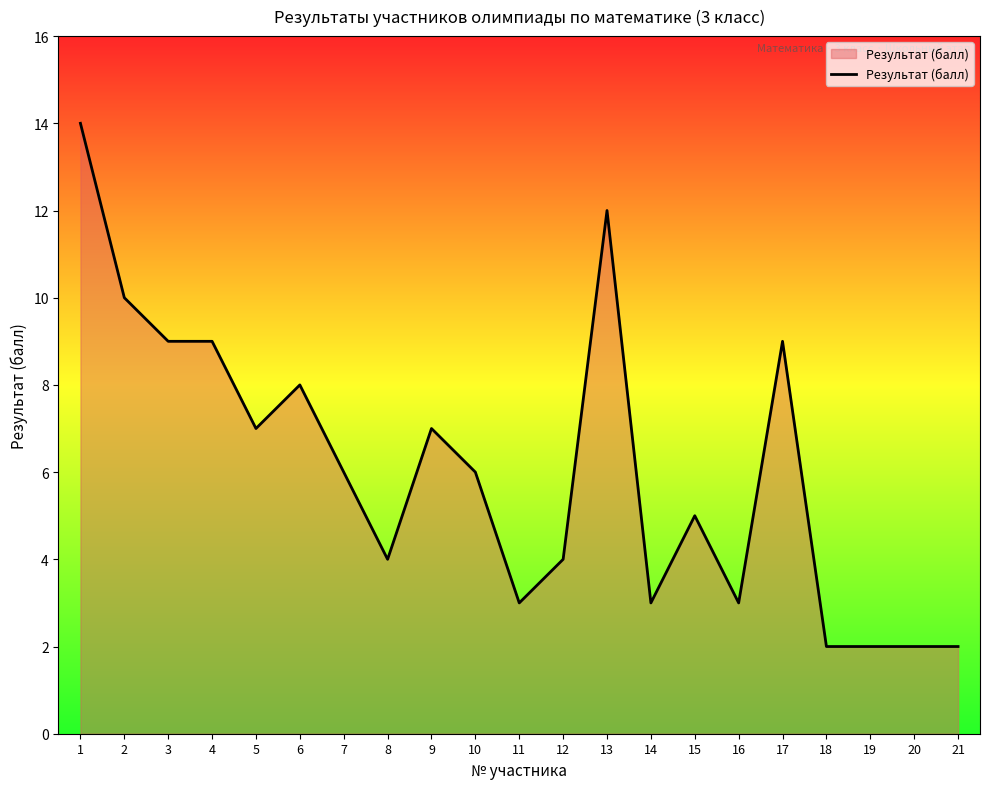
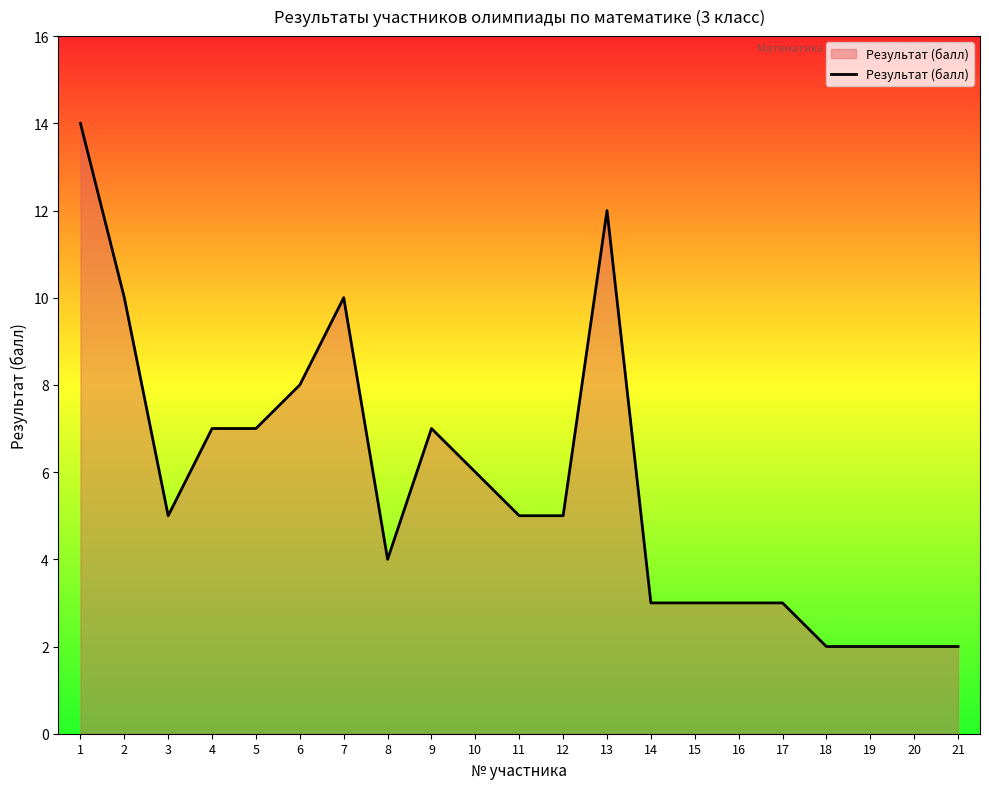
  {
    "1": 14,
    "2": 10,
-   "3": 9,
-   "4": 9,
+   "3": 5,
+   "4": 7,
    "5": 7,
    "6": 8,
-   "7": 6,
+   "7": 10,
    "8": 4,
    "9": 7,
    "10": 6,
-   "11": 3,
-   "12": 4,
+   "11": 5,
+   "12": 5,
    "13": 12,
    "14": 3,
-   "15": 5,
+   "15": 3,
    "16": 3,
-   "17": 9,
+   "17": 3,
    "18": 2,
    "19": 2,
    "20": 2,
    "21": 2
  }
